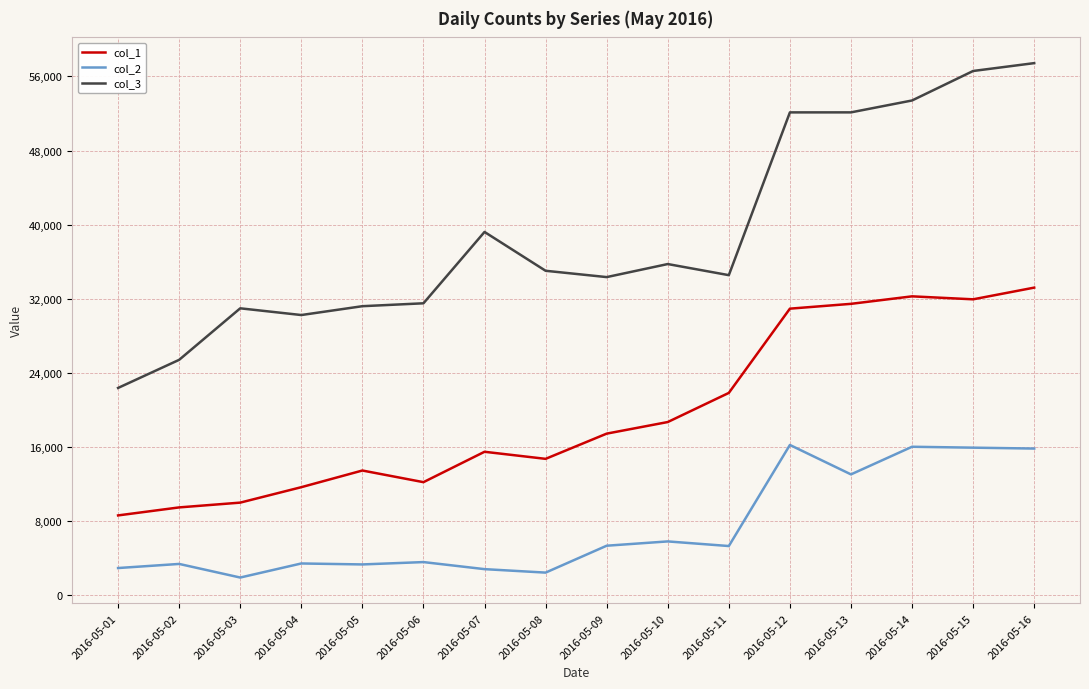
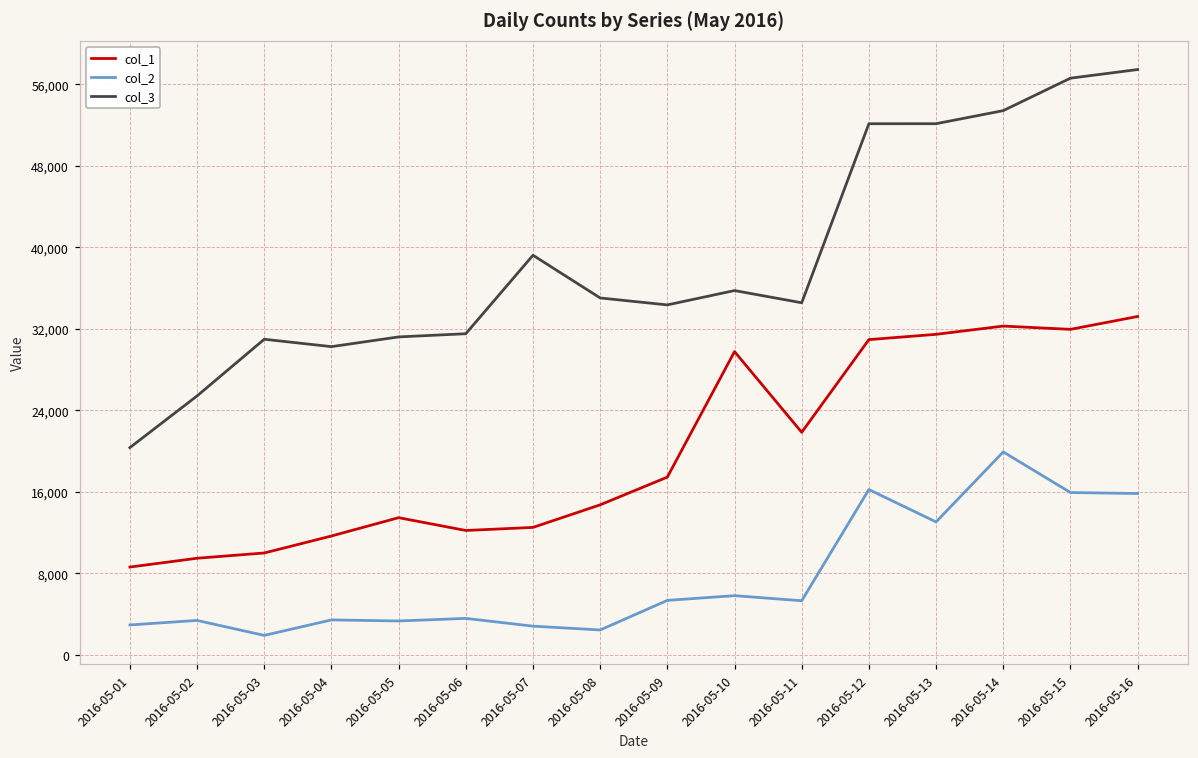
  {
    "col_1": {
      "2016-05-01": "9,000",
      "2016-05-02": "9,000",
      "2016-05-03": "10,000",
      "2016-05-04": "12,000",
      "2016-05-05": "13,000",
      "2016-05-06": "12,000",
-     "2016-05-07": "15,000",
+     "2016-05-07": "13,000",
      "2016-05-08": "15,000",
      "2016-05-09": "17,000",
-     "2016-05-10": "19,000",
+     "2016-05-10": "30,000",
      "2016-05-11": "22,000",
      "2016-05-12": "31,000",
      "2016-05-13": "31,000",
      "2016-05-14": "32,000",
      "2016-05-15": "32,000",
      "2016-05-16": "33,000"
    },
    "col_2": {
      "2016-05-01": "3,000",
      "2016-05-02": "3,000",
      "2016-05-03": "2,000",
      "2016-05-04": "3,000",
      "2016-05-05": "3,000",
      "2016-05-06": "4,000",
      "2016-05-07": "3,000",
      "2016-05-08": "2,000",
      "2016-05-09": "5,000",
      "2016-05-10": "6,000",
      "2016-05-11": "5,000",
      "2016-05-12": "16,000",
      "2016-05-13": "13,000",
-     "2016-05-14": "16,000",
+     "2016-05-14": "20,000",
      "2016-05-15": "16,000",
      "2016-05-16": "16,000"
    },
    "col_3": {
-     "2016-05-01": "22,000",
+     "2016-05-01": "20,000",
      "2016-05-02": "25,000",
      "2016-05-03": "31,000",
      "2016-05-04": "30,000",
      "2016-05-05": "31,000",
      "2016-05-06": "32,000",
      "2016-05-07": "39,000",
      "2016-05-08": "35,000",
      "2016-05-09": "34,000",
      "2016-05-10": "36,000",
      "2016-05-11": "35,000",
      "2016-05-12": "52,000",
      "2016-05-13": "52,000",
      "2016-05-14": "53,000",
      "2016-05-15": "57,000",
      "2016-05-16": "57,000"
    }
  }
